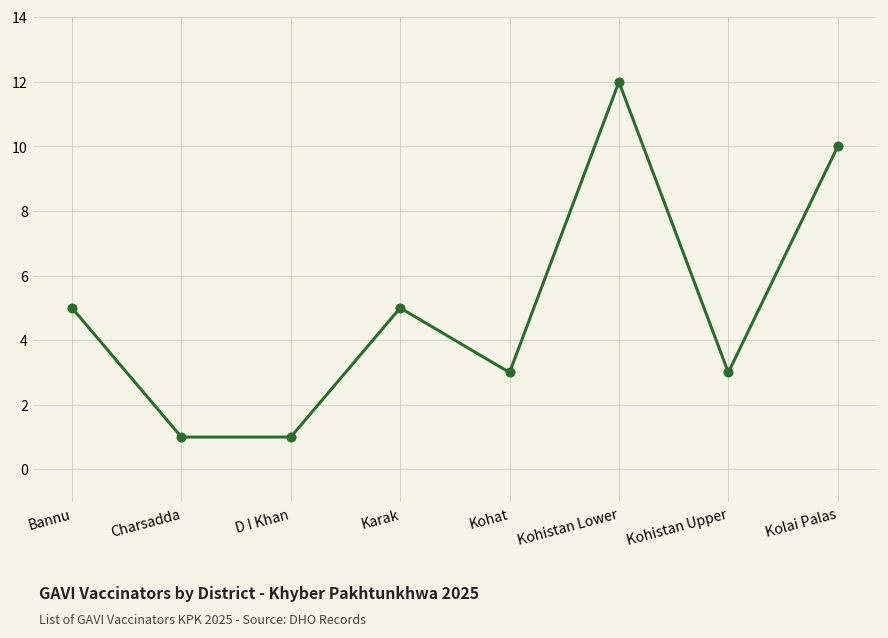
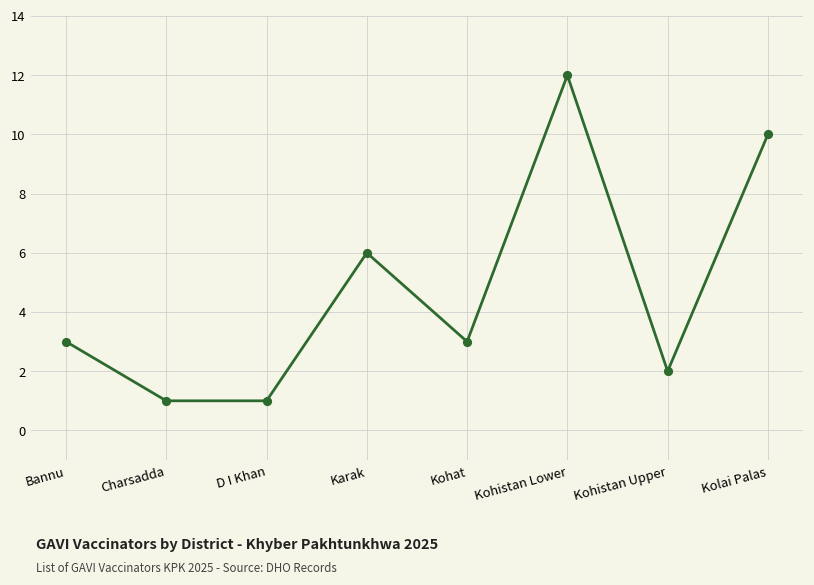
  {
-   "Bannu": 5,
+   "Bannu": 3,
    "Charsadda": 1,
    "D I Khan": 1,
-   "Karak": 5,
+   "Karak": 6,
    "Kohat": 3,
    "Kohistan Lower": 12,
-   "Kohistan Upper": 3,
+   "Kohistan Upper": 2,
    "Kolai Palas": 10
  }
